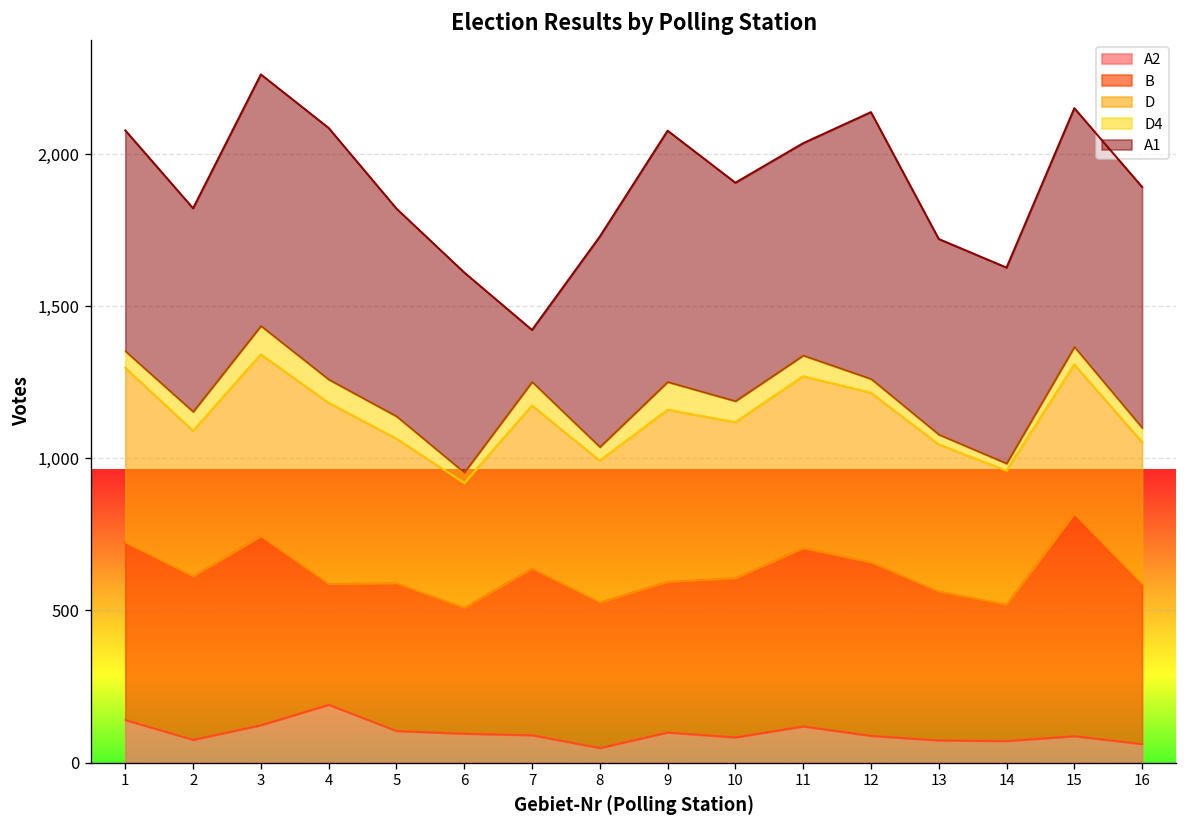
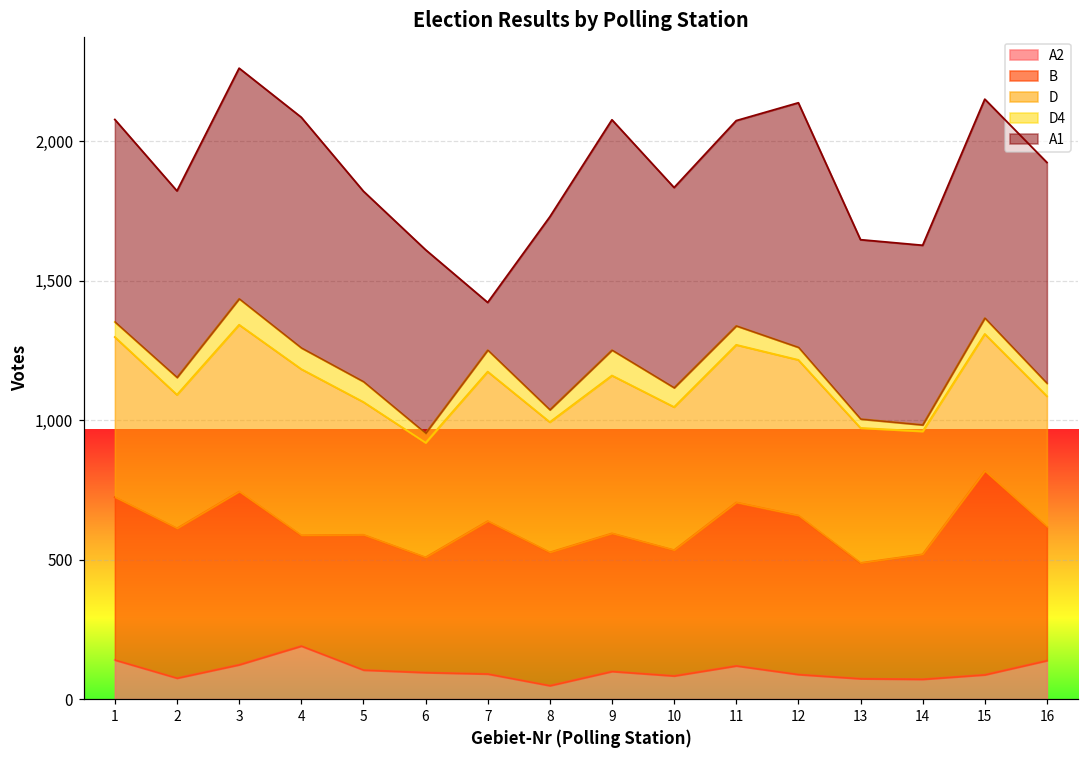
  {
    "A2": {
      "1": 140,
      "2": 80,
      "3": 120,
      "4": 190,
      "5": 100,
      "6": 100,
      "7": 90,
      "8": 50,
      "9": 100,
      "10": 80,
      "11": 120,
      "12": 90,
      "13": 70,
      "14": 70,
      "15": 90,
-     "16": 60
+     "16": 140
    },
    "B": {
      "1": 580,
      "2": 540,
      "3": 620,
      "4": 400,
      "5": 490,
      "6": 410,
      "7": 550,
      "8": 480,
      "9": 500,
-     "10": 520,
+     "10": 450,
      "11": 590,
      "12": 570,
-     "13": 490,
+     "13": 420,
      "14": 450,
      "15": 730,
-     "16": 530
+     "16": 480
    },
    "A1": {
      "1": 730,
      "2": 670,
      "3": 830,
      "4": 830,
      "5": 680,
      "6": 660,
      "7": 170,
      "8": 690,
      "9": 830,
      "10": 720,
-     "11": 700,
+     "11": 740,
      "12": 880,
      "13": 640,
      "14": 640,
      "15": 790,
      "16": 790
    }
  }
